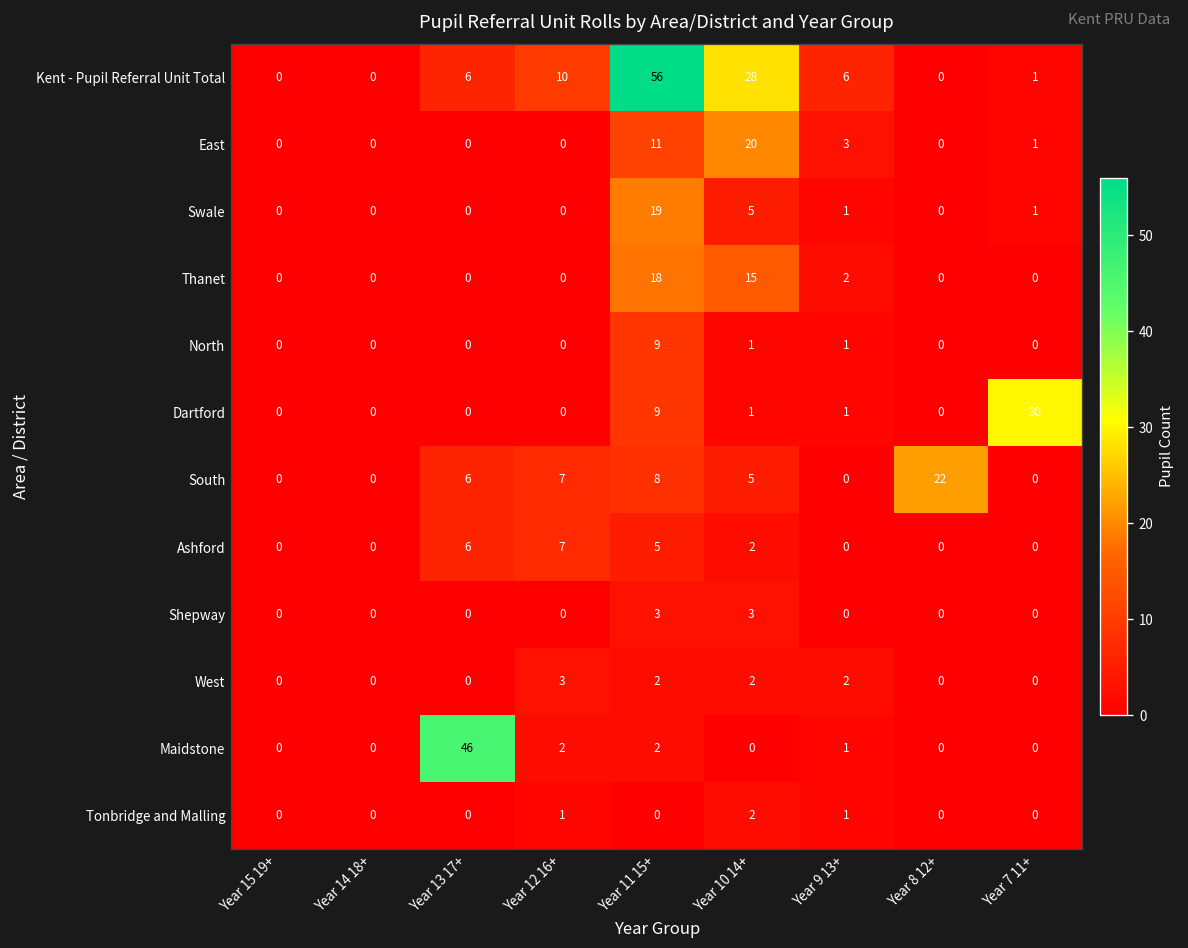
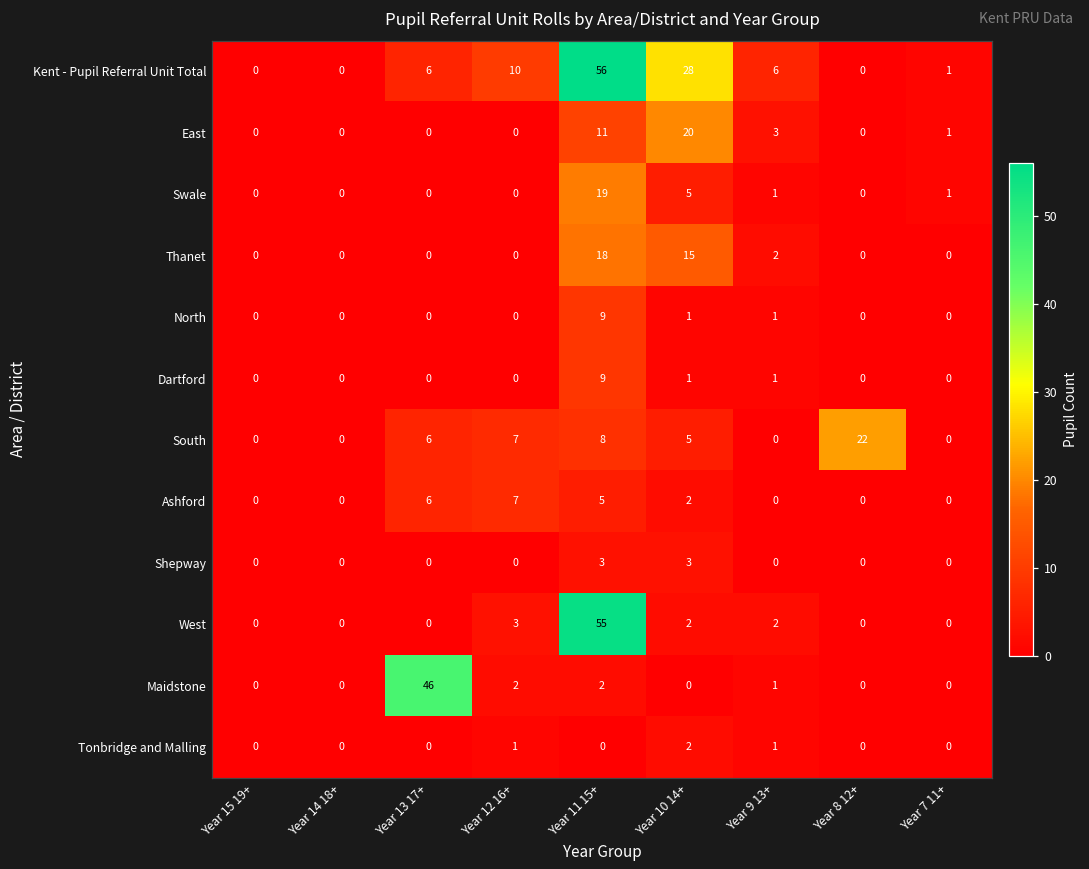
  {
    "Kent - Pupil Referral Unit Total": {
      "Year 15 19+": 0,
      "Year 14 18+": 0,
      "Year 13 17+": 6,
      "Year 12 16+": 10,
      "Year 11 15+": 56,
      "Year 10 14+": 28,
      "Year 9 13+": 6,
      "Year 8 12+": 0,
      "Year 7 11+": 1
    },
    "East": {
      "Year 15 19+": 0,
      "Year 14 18+": 0,
      "Year 13 17+": 0,
      "Year 12 16+": 0,
      "Year 11 15+": 11,
      "Year 10 14+": 20,
      "Year 9 13+": 3,
      "Year 8 12+": 0,
      "Year 7 11+": 1
    },
    "Swale": {
      "Year 15 19+": 0,
      "Year 14 18+": 0,
      "Year 13 17+": 0,
      "Year 12 16+": 0,
      "Year 11 15+": 19,
      "Year 10 14+": 5,
      "Year 9 13+": 1,
      "Year 8 12+": 0,
      "Year 7 11+": 1
    },
    "Thanet": {
      "Year 15 19+": 0,
      "Year 14 18+": 0,
      "Year 13 17+": 0,
      "Year 12 16+": 0,
      "Year 11 15+": 18,
      "Year 10 14+": 15,
      "Year 9 13+": 2,
      "Year 8 12+": 0,
      "Year 7 11+": 0
    },
    "North": {
      "Year 15 19+": 0,
      "Year 14 18+": 0,
      "Year 13 17+": 0,
      "Year 12 16+": 0,
      "Year 11 15+": 9,
      "Year 10 14+": 1,
      "Year 9 13+": 1,
      "Year 8 12+": 0,
      "Year 7 11+": 0
    },
    "Dartford": {
      "Year 15 19+": 0,
      "Year 14 18+": 0,
      "Year 13 17+": 0,
      "Year 12 16+": 0,
      "Year 11 15+": 9,
      "Year 10 14+": 1,
      "Year 9 13+": 1,
      "Year 8 12+": 0,
-     "Year 7 11+": 30
+     "Year 7 11+": 0
    },
    "South": {
      "Year 15 19+": 0,
      "Year 14 18+": 0,
      "Year 13 17+": 6,
      "Year 12 16+": 7,
      "Year 11 15+": 8,
      "Year 10 14+": 5,
      "Year 9 13+": 0,
      "Year 8 12+": 22,
      "Year 7 11+": 0
    },
    "Ashford": {
      "Year 15 19+": 0,
      "Year 14 18+": 0,
      "Year 13 17+": 6,
      "Year 12 16+": 7,
      "Year 11 15+": 5,
      "Year 10 14+": 2,
      "Year 9 13+": 0,
      "Year 8 12+": 0,
      "Year 7 11+": 0
    },
    "Shepway": {
      "Year 15 19+": 0,
      "Year 14 18+": 0,
      "Year 13 17+": 0,
      "Year 12 16+": 0,
      "Year 11 15+": 3,
      "Year 10 14+": 3,
      "Year 9 13+": 0,
      "Year 8 12+": 0,
      "Year 7 11+": 0
    },
    "West": {
      "Year 15 19+": 0,
      "Year 14 18+": 0,
      "Year 13 17+": 0,
      "Year 12 16+": 3,
-     "Year 11 15+": 2,
+     "Year 11 15+": 55,
      "Year 10 14+": 2,
      "Year 9 13+": 2,
      "Year 8 12+": 0,
      "Year 7 11+": 0
    },
    "Maidstone": {
      "Year 15 19+": 0,
      "Year 14 18+": 0,
      "Year 13 17+": 46,
      "Year 12 16+": 2,
      "Year 11 15+": 2,
      "Year 10 14+": 0,
      "Year 9 13+": 1,
      "Year 8 12+": 0,
      "Year 7 11+": 0
    },
    "Tonbridge and Malling": {
      "Year 15 19+": 0,
      "Year 14 18+": 0,
      "Year 13 17+": 0,
      "Year 12 16+": 1,
      "Year 11 15+": 0,
      "Year 10 14+": 2,
      "Year 9 13+": 1,
      "Year 8 12+": 0,
      "Year 7 11+": 0
    }
  }
